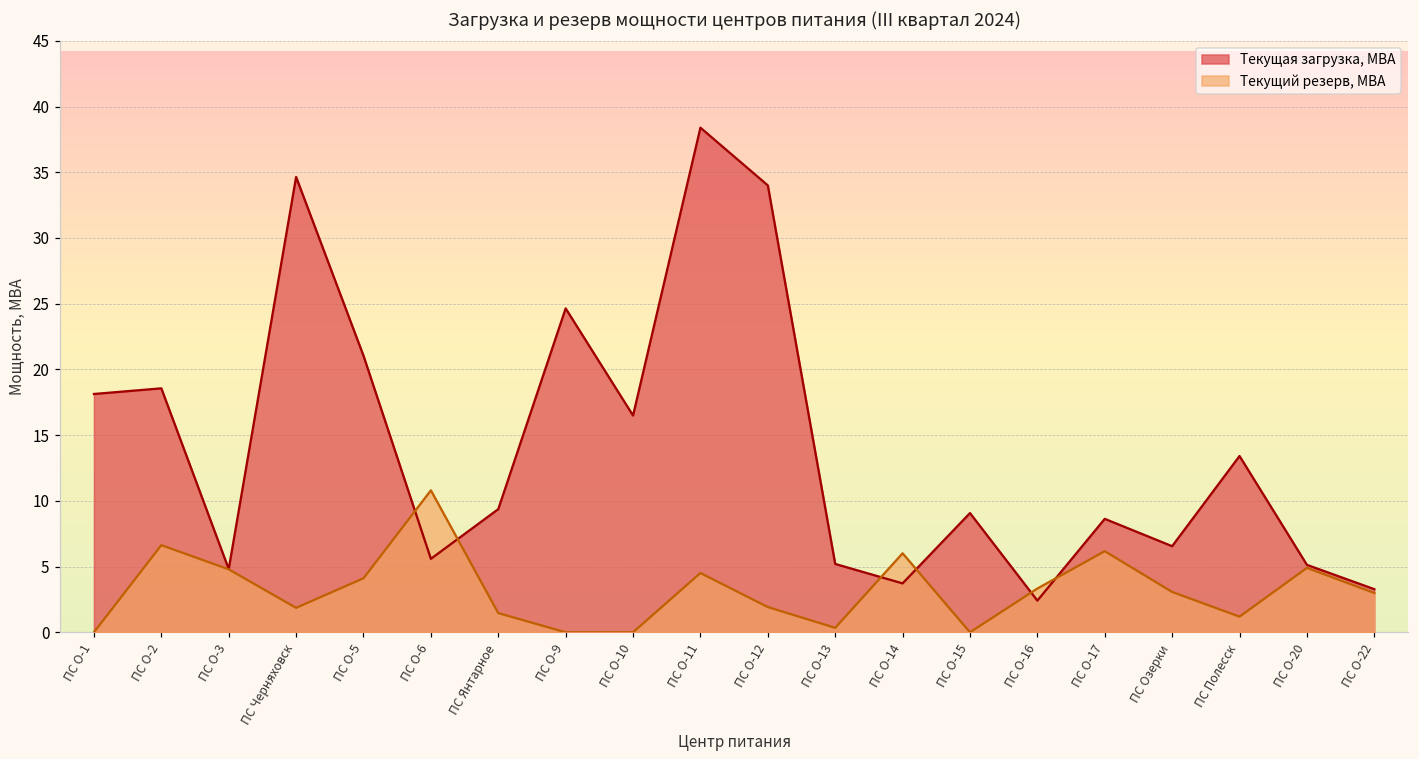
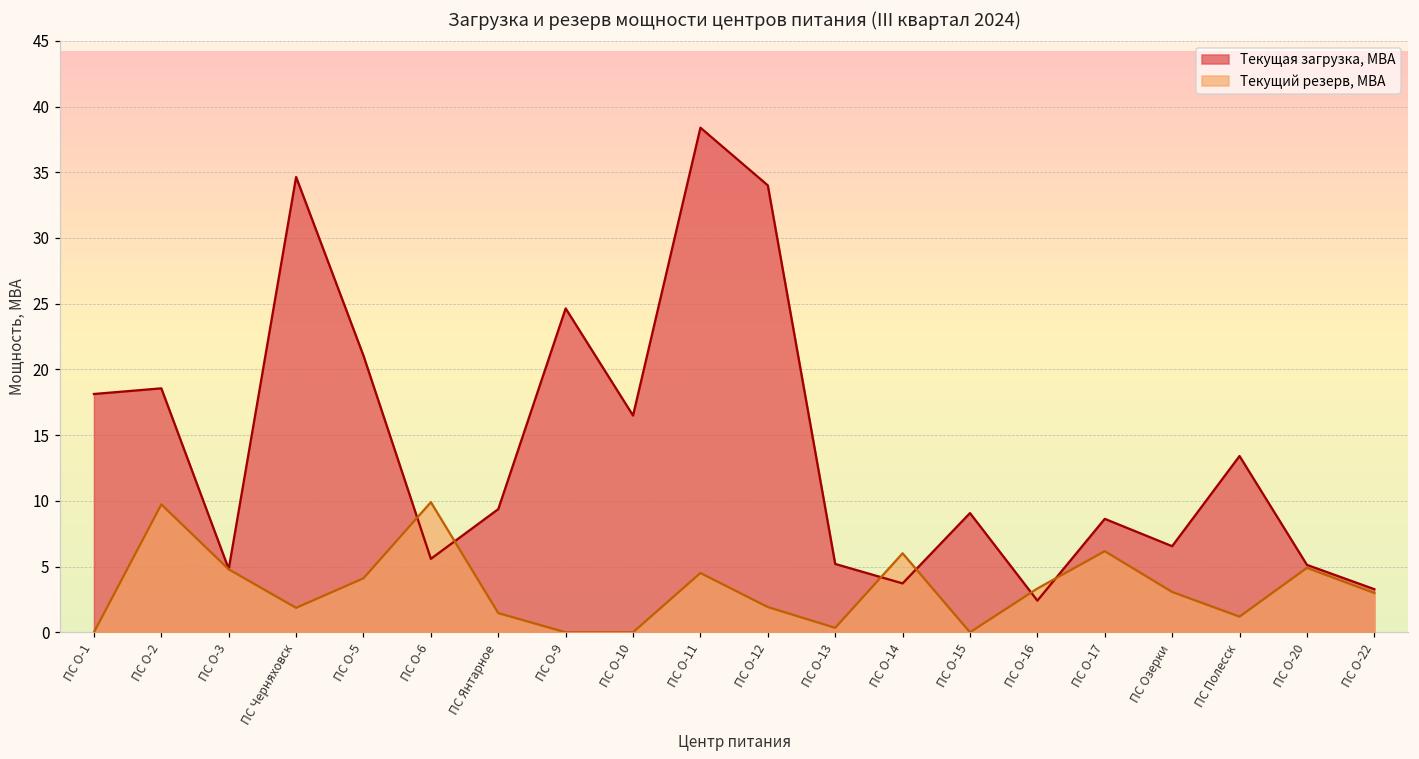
  {
    "Текущая загрузка, МВА": {
      "ПС О-1": 18.1,
      "ПС О-2": 18.6,
      "ПС Черняховск": 34.6,
      "ПС О-5": 21.0,
      "ПС О-6": 5.6,
      "ПС Янтарное": 9.4,
      "ПС О-9": 24.6,
      "ПС О-10": 16.5,
      "ПС О-11": 38.4,
      "ПС О-12": 34.0,
      "ПС О-13": 5.2,
      "ПС О-14": 3.7,
      "ПС О-15": 9.1,
      "ПС О-16": 2.4,
      "ПС О-17": 8.6,
      "ПС Озерки": 6.6,
      "ПС Полесск": 13.4,
      "ПС О-20": 5.1,
      "ПС О-22": 3.3
    },
    "Текущий резерв, МВА": {
      "ПС О-1": 0.0,
-     "ПС О-2": 6.6,
+     "ПС О-2": 9.7,
      "ПС Черняховск": 1.9,
      "ПС О-5": 4.1,
-     "ПС О-6": 10.8,
+     "ПС О-6": 9.9,
      "ПС Янтарное": 1.5,
      "ПС О-9": 0.0,
      "ПС О-10": 0.0,
      "ПС О-11": 4.5,
      "ПС О-12": 1.9,
      "ПС О-13": 0.3,
      "ПС О-14": 6.0,
      "ПС О-15": 0.0,
      "ПС О-16": 3.3,
      "ПС О-17": 6.2,
      "ПС Озерки": 3.1,
      "ПС Полесск": 1.2,
      "ПС О-20": 4.9,
      "ПС О-22": 3.0
    }
  }
